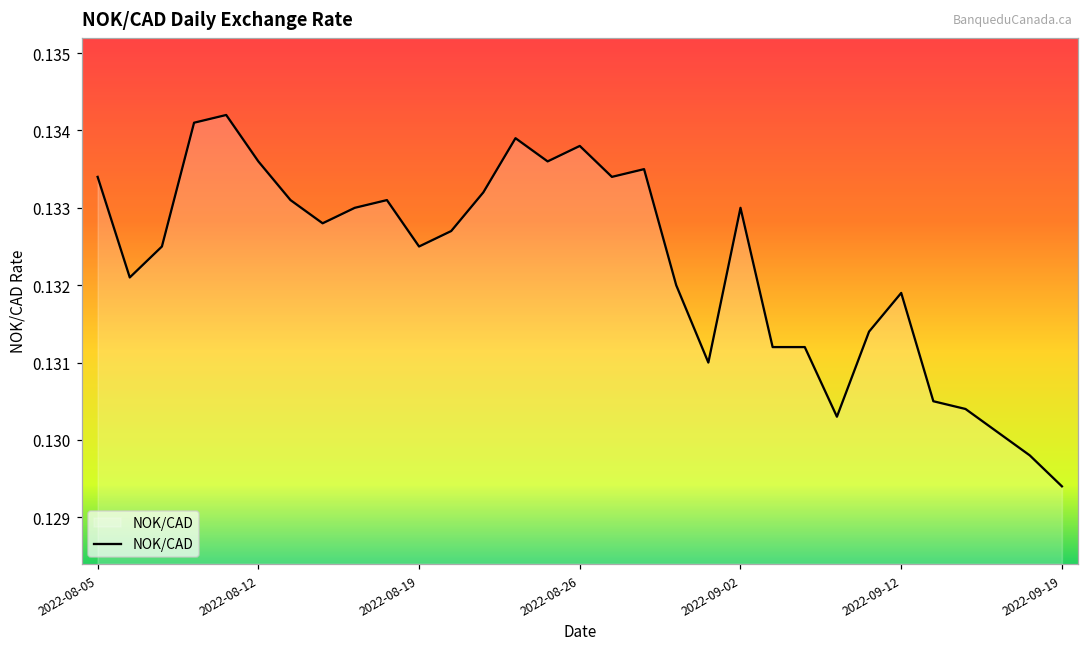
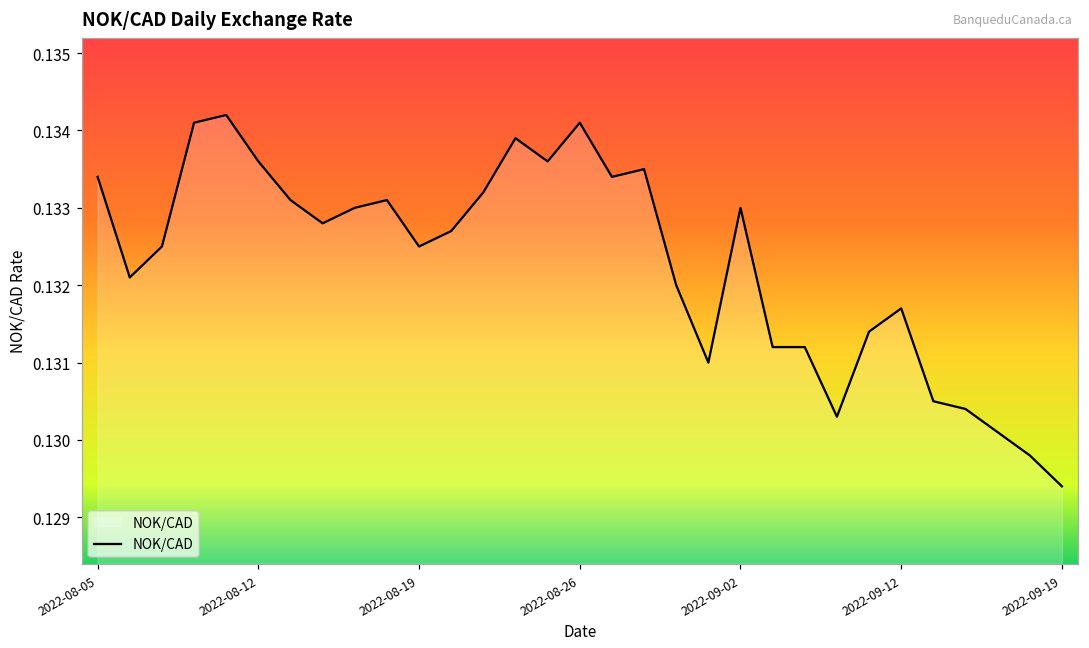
  {
    "2022-08-05": 0.1334,
    "2022-08-12": 0.1336,
    "2022-08-19": 0.1325,
-   "2022-08-26": 0.1338,
+   "2022-08-26": 0.1341,
    "2022-09-02": 0.1330,
-   "2022-09-12": 0.1319,
+   "2022-09-12": 0.1317,
    "2022-09-19": 0.1294
  }
